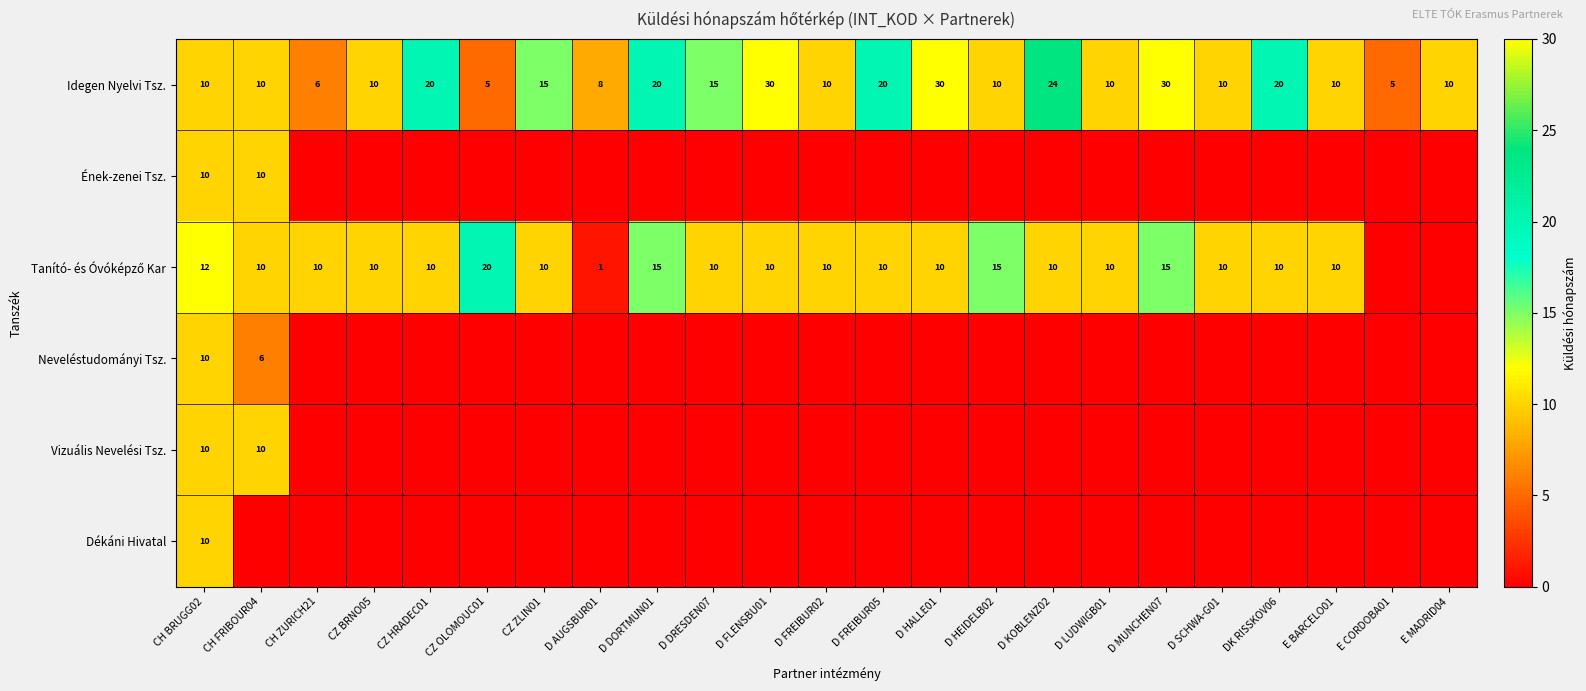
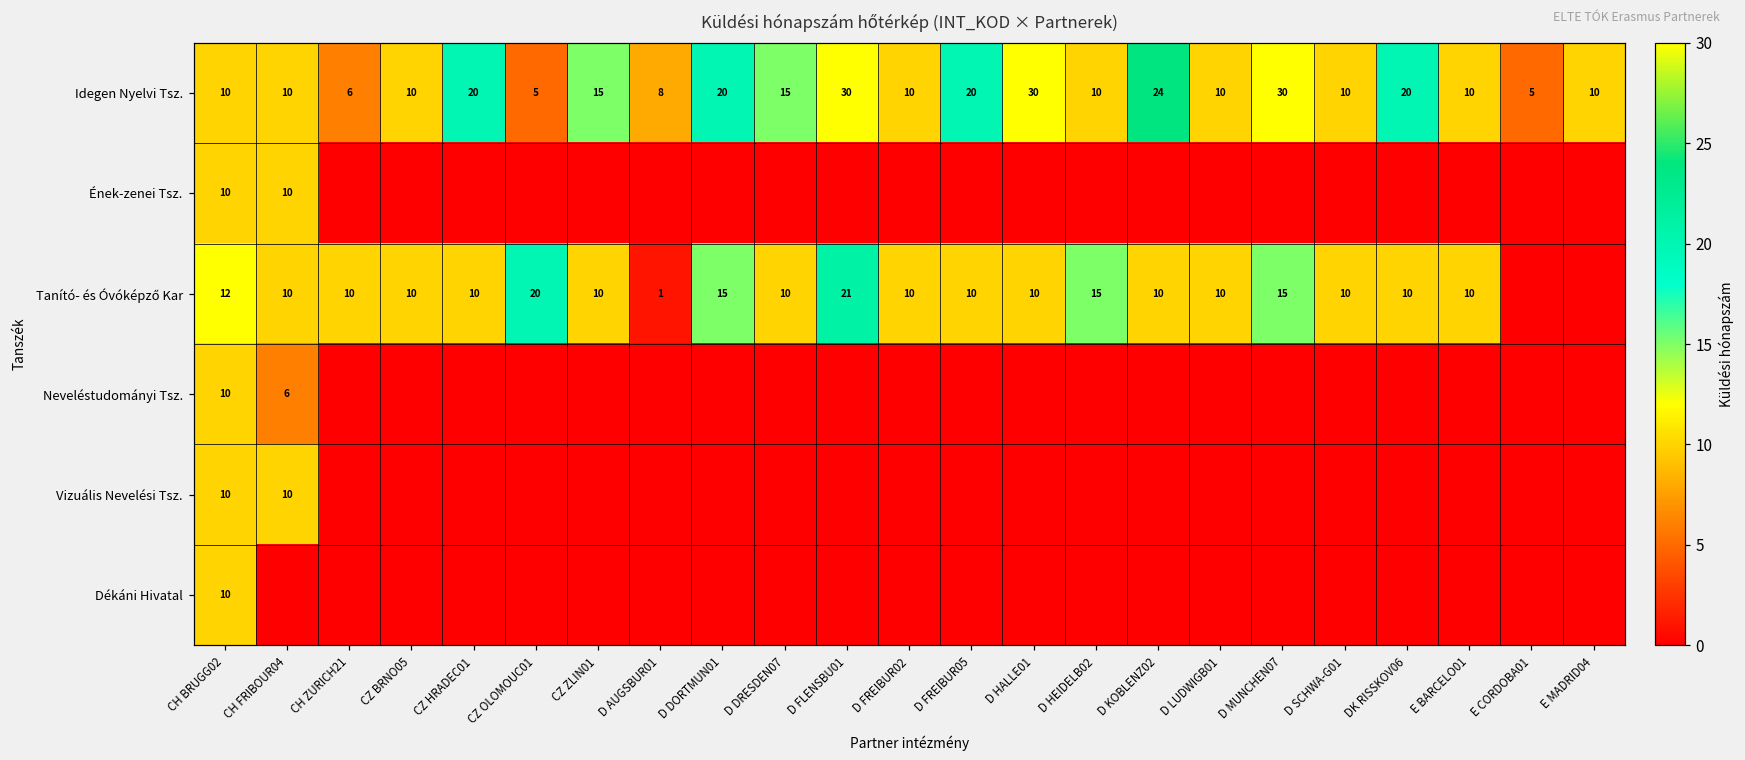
  {
    "Idegen Nyelvi Tsz.": {
      "CH BRUGG02": 10,
      "CH FRIBOUR04": 10,
      "CH ZURICH21": 6,
      "CZ BRNO05": 10,
      "CZ HRADEC01": 20,
      "CZ OLOMOUC01": 5,
      "CZ ZLIN01": 15,
      "D AUGSBUR01": 8,
      "D DORTMUN01": 20,
      "D DRESDEN07": 15,
      "D FLENSBU01": 30,
      "D FREIBUR02": 10,
      "D FREIBUR05": 20,
      "D HALLE01": 30,
      "D HEIDELB02": 10,
      "D KOBLENZ02": 24,
      "D LUDWIGB01": 10,
      "D MUNCHEN07": 30,
      "D SCHWA-G01": 10,
      "DK RISSKOV06": 20,
      "E BARCELO01": 10,
      "E CORDOBA01": 5,
      "E MADRID04": 10
    },
    "Ének-zenei Tsz.": {
      "CH BRUGG02": 10,
      "CH FRIBOUR04": 10
    },
    "Tanító- és Óvóképző Kar": {
      "CH BRUGG02": 12,
      "CH FRIBOUR04": 10,
      "CH ZURICH21": 10,
      "CZ BRNO05": 10,
      "CZ HRADEC01": 10,
      "CZ OLOMOUC01": 20,
      "CZ ZLIN01": 10,
      "D AUGSBUR01": 1,
      "D DORTMUN01": 15,
      "D DRESDEN07": 10,
-     "D FLENSBU01": 10,
+     "D FLENSBU01": 21,
      "D FREIBUR02": 10,
      "D FREIBUR05": 10,
      "D HALLE01": 10,
      "D HEIDELB02": 15,
      "D KOBLENZ02": 10,
      "D LUDWIGB01": 10,
      "D MUNCHEN07": 15,
      "D SCHWA-G01": 10,
      "DK RISSKOV06": 10,
      "E BARCELO01": 10
    },
    "Neveléstudományi Tsz.": {
      "CH BRUGG02": 10,
      "CH FRIBOUR04": 6
    },
    "Vizuális Nevelési Tsz.": {
      "CH BRUGG02": 10,
      "CH FRIBOUR04": 10
    },
    "Dékáni Hivatal": {
      "CH BRUGG02": 10
    }
  }
